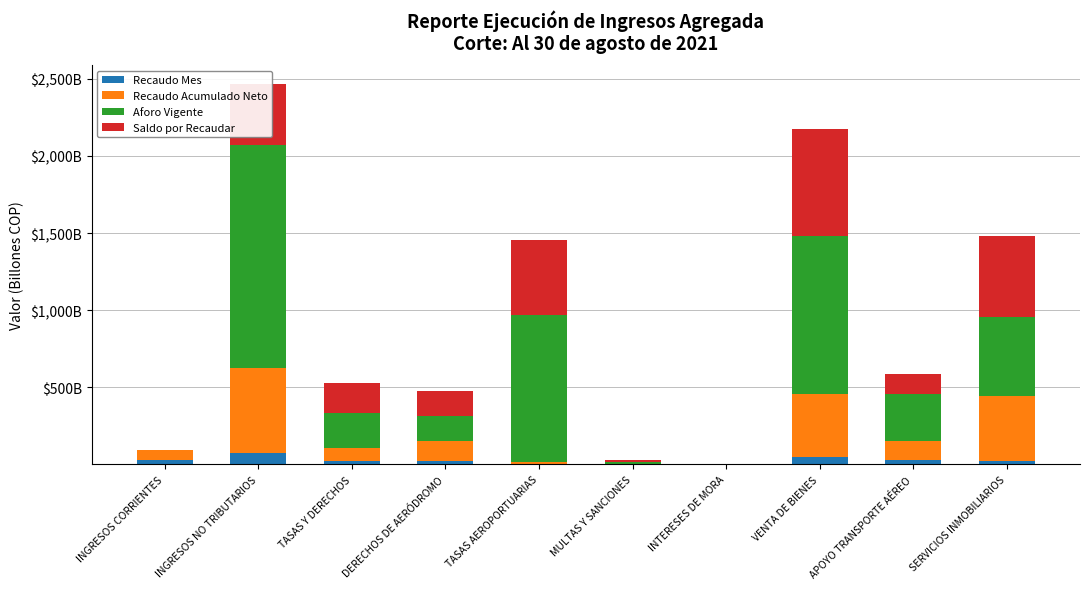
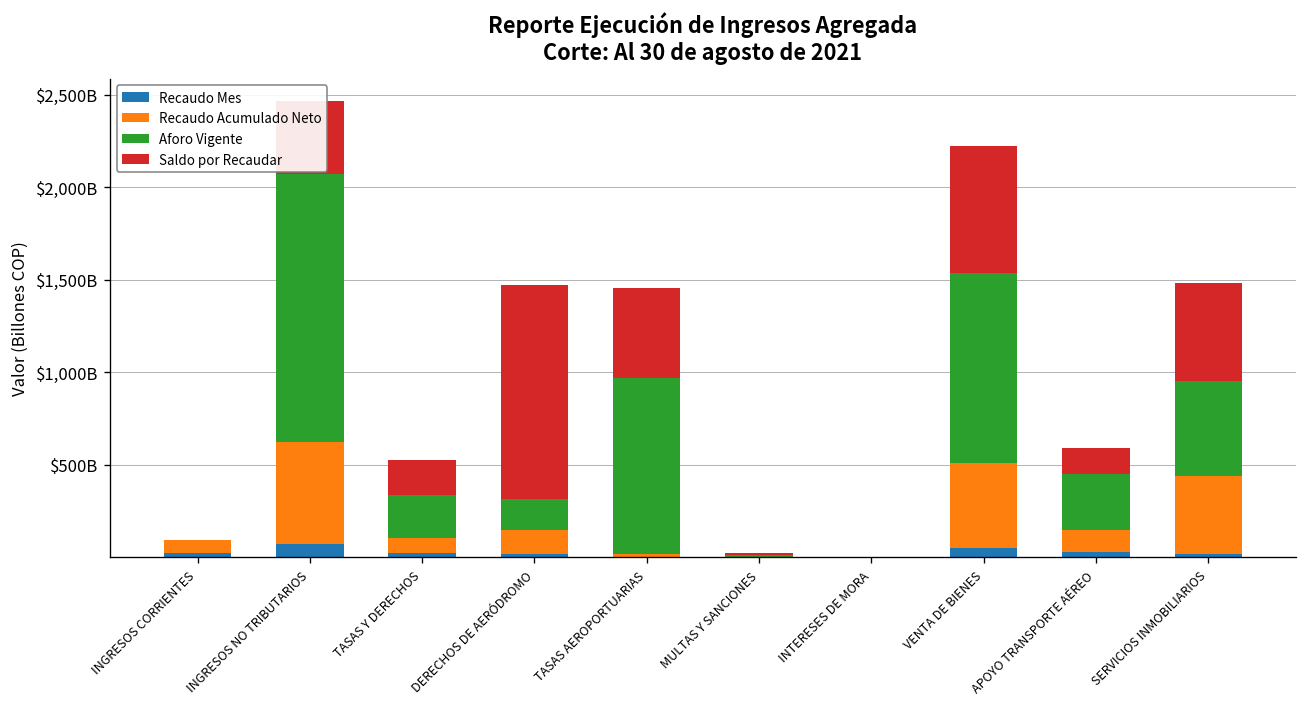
  {
    "Recaudo Mes": {
      "INGRESOS CORRIENTES": "$30,000,000,000",
      "INGRESOS NO TRIBUTARIOS": "$70,000,000,000",
      "TASAS Y DERECHOS": "$20,000,000,000",
      "DERECHOS DE AERÓDROMO": "$20,000,000,000",
      "VENTA DE BIENES": "$50,000,000,000",
      "APOYO TRANSPORTE AÉREO": "$30,000,000,000",
      "SERVICIOS INMOBILIARIOS": "$20,000,000,000"
    },
    "Recaudo Acumulado Neto": {
      "INGRESOS CORRIENTES": "$70,000,000,000",
      "INGRESOS NO TRIBUTARIOS": "$550,000,000,000",
      "TASAS Y DERECHOS": "$80,000,000,000",
      "DERECHOS DE AERÓDROMO": "$130,000,000,000",
-     "VENTA DE BIENES": "$400,000,000,000",
+     "VENTA DE BIENES": "$460,000,000,000",
      "APOYO TRANSPORTE AÉREO": "$120,000,000,000",
      "SERVICIOS INMOBILIARIOS": "$420,000,000,000"
    },
    "Aforo Vigente": {
      "INGRESOS CORRIENTES": "$0",
      "INGRESOS NO TRIBUTARIOS": "$1,440,000,000,000",
      "TASAS Y DERECHOS": "$230,000,000,000",
      "DERECHOS DE AERÓDROMO": "$160,000,000,000",
      "TASAS AEROPORTUARIAS": "$950,000,000,000",
      "INTERESES DE MORA": "$0",
      "VENTA DE BIENES": "$1,030,000,000,000",
      "APOYO TRANSPORTE AÉREO": "$300,000,000,000",
      "SERVICIOS INMOBILIARIOS": "$510,000,000,000"
    },
    "Saldo por Recaudar": {
      "INGRESOS CORRIENTES": "$0",
      "TASAS Y DERECHOS": "$190,000,000,000",
-     "DERECHOS DE AERÓDROMO": "$160,000,000,000",
+     "DERECHOS DE AERÓDROMO": "$1,160,000,000,000",
      "TASAS AEROPORTUARIAS": "$490,000,000,000",
      "INTERESES DE MORA": "$0",
      "VENTA DE BIENES": "$690,000,000,000",
      "APOYO TRANSPORTE AÉREO": "$140,000,000,000",
      "SERVICIOS INMOBILIARIOS": "$530,000,000,000"
    }
  }
